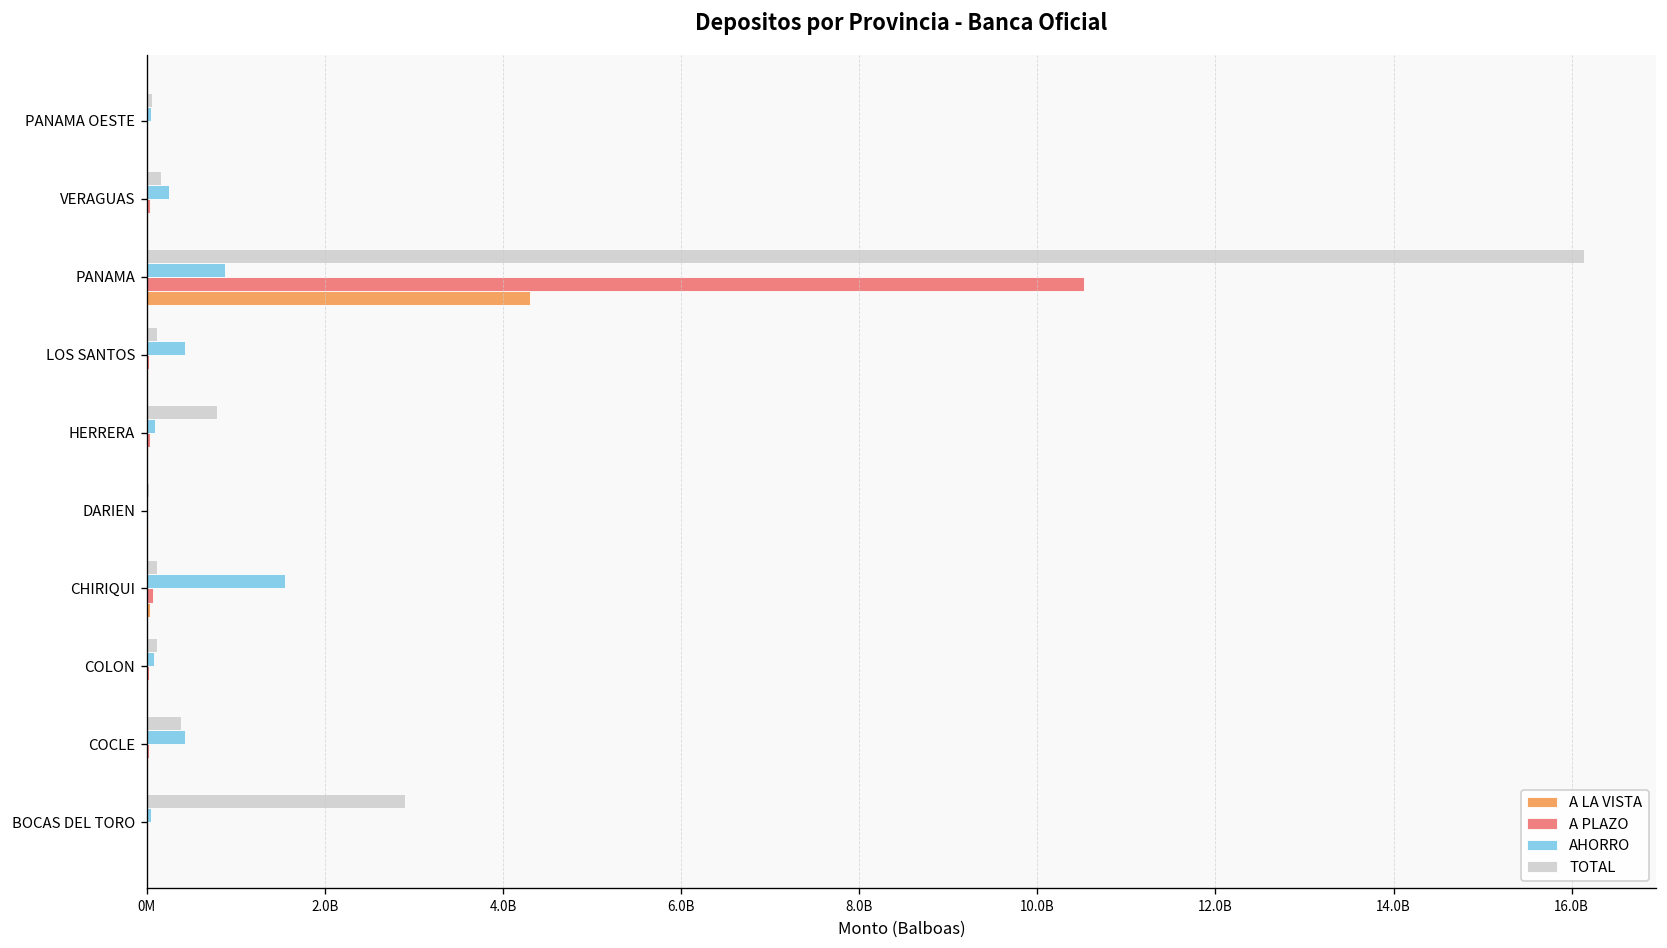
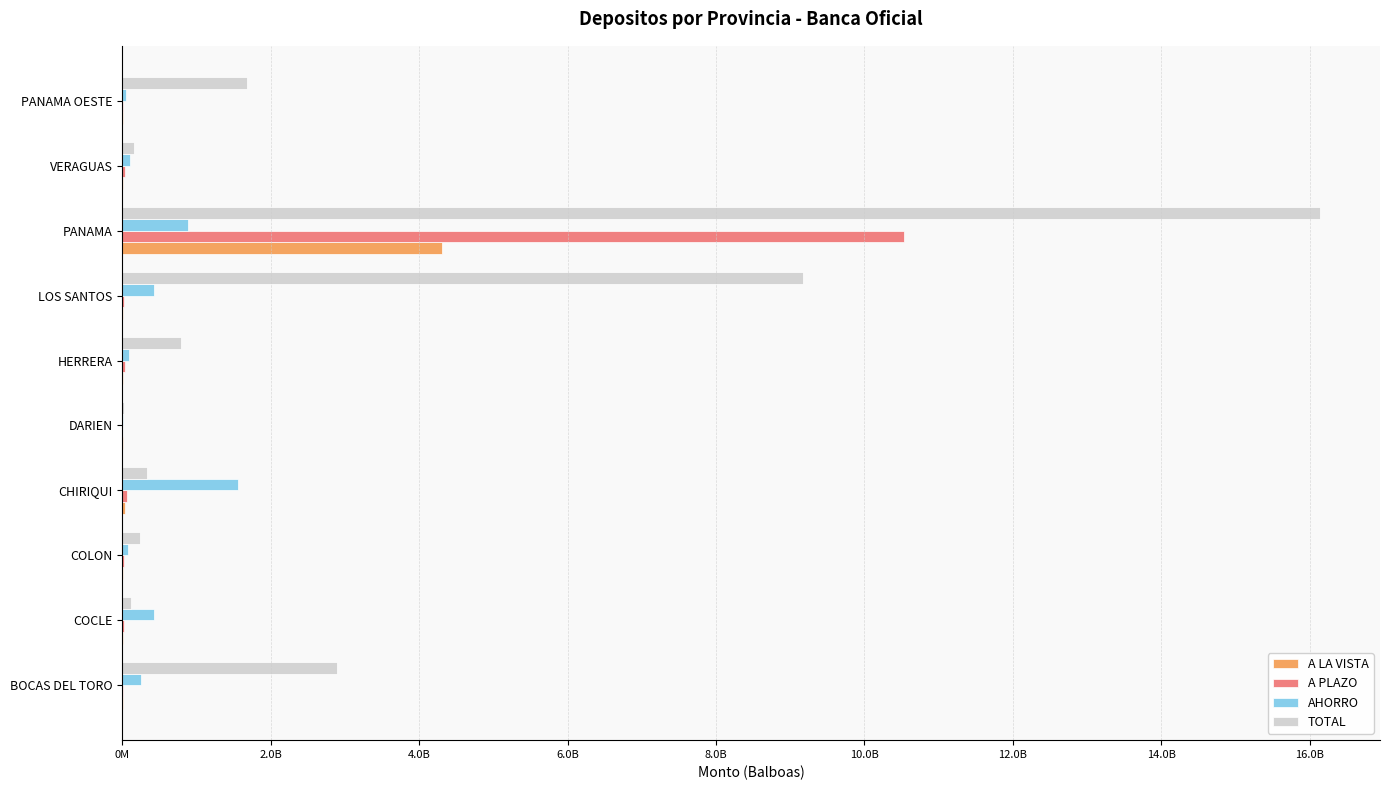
  {
    "AHORRO": {
      "PANAMA OESTE": 0,
-     "VERAGUAS": 300000000,
+     "VERAGUAS": 100000000,
      "PANAMA": 900000000,
      "LOS SANTOS": 400000000,
      "HERRERA": 100000000,
      "CHIRIQUI": 1600000000,
      "COLON": 100000000,
      "COCLE": 400000000,
-     "BOCAS DEL TORO": 0
+     "BOCAS DEL TORO": 200000000
    },
    "TOTAL": {
-     "PANAMA OESTE": 100000000,
+     "PANAMA OESTE": 1700000000,
      "VERAGUAS": 200000000,
      "PANAMA": 16100000000,
-     "LOS SANTOS": 100000000,
+     "LOS SANTOS": 9200000000,
      "HERRERA": 800000000,
-     "CHIRIQUI": 100000000,
-     "COLON": 100000000,
-     "COCLE": 400000000,
+     "CHIRIQUI": 300000000,
+     "COLON": 200000000,
+     "COCLE": 100000000,
      "BOCAS DEL TORO": 2900000000
    }
  }
